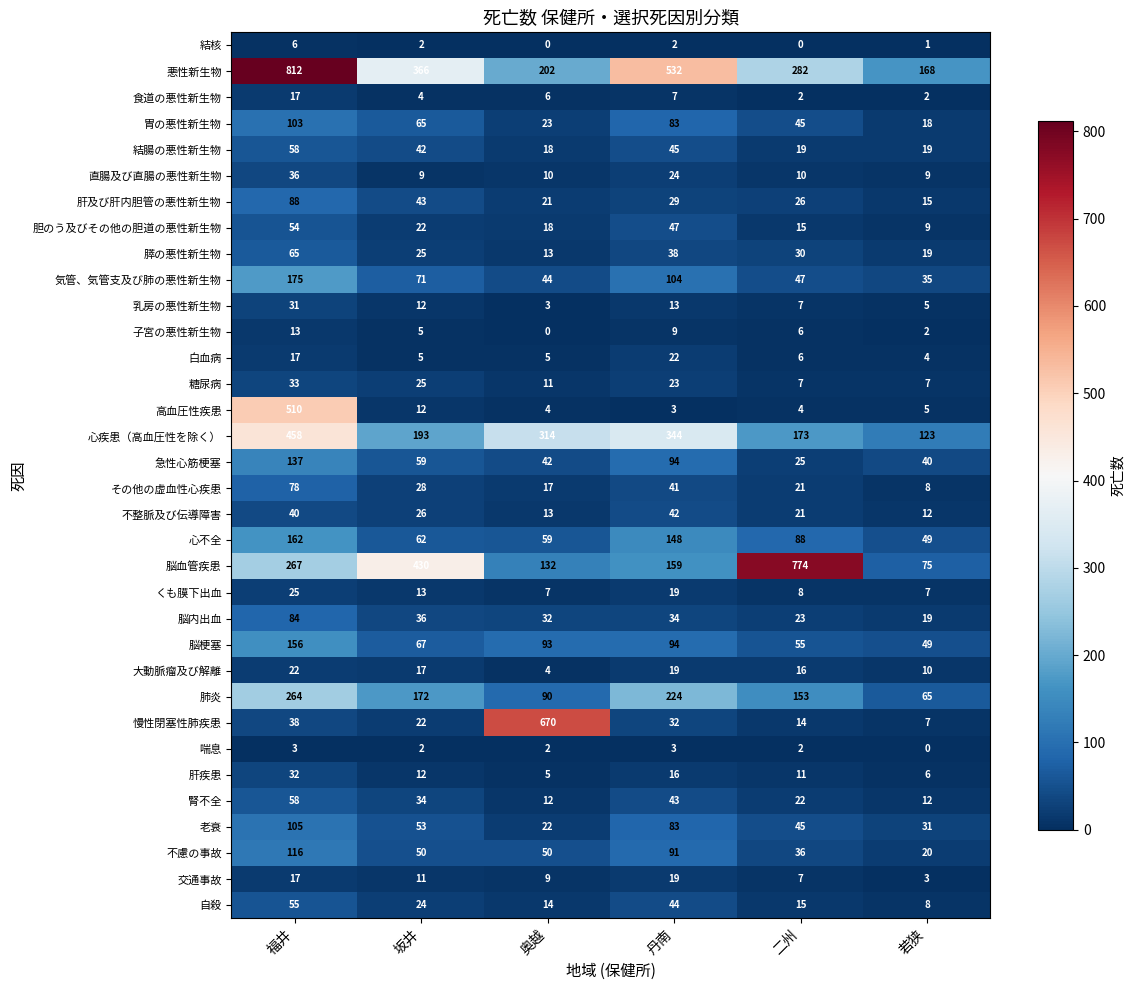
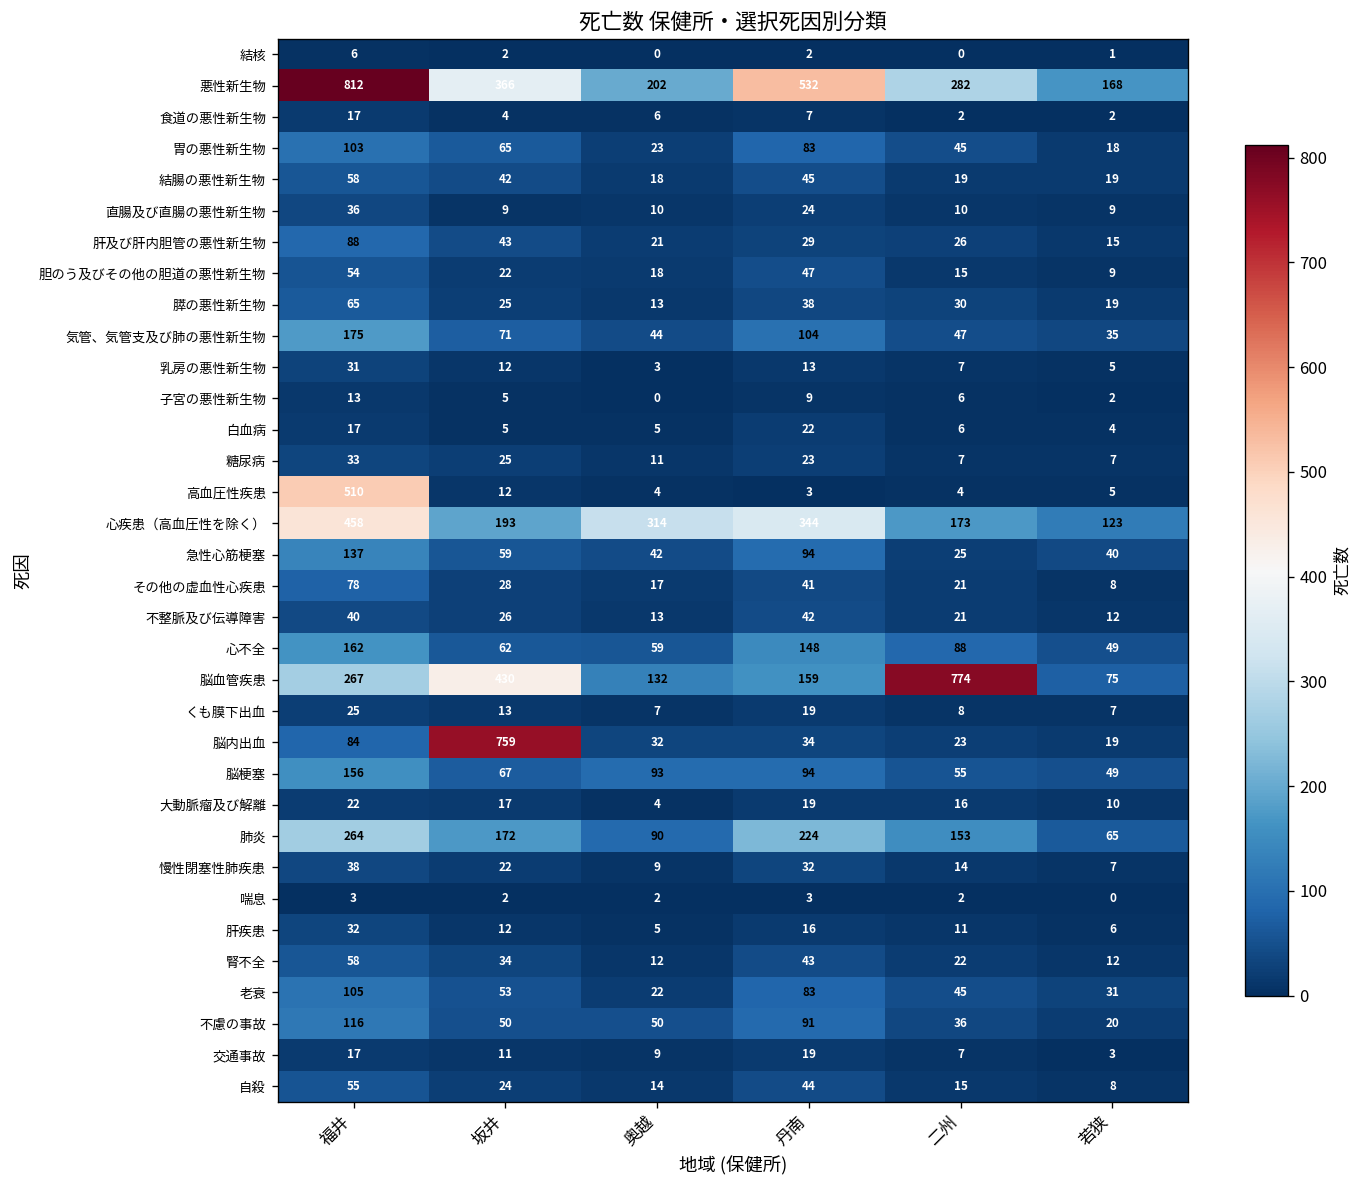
  {
    "結核": {
      "福井": 6,
      "坂井": 2,
      "奥越": 0,
      "丹南": 2,
      "二州": 0,
      "若狭": 1
    },
    "悪性新生物": {
      "福井": 812,
      "奥越": 202,
      "丹南": 532,
      "二州": 282,
      "若狭": 168
    },
    "食道の悪性新生物": {
      "福井": 17,
      "坂井": 4,
      "奥越": 6,
      "丹南": 7,
      "二州": 2,
      "若狭": 2
    },
    "胃の悪性新生物": {
      "福井": 103,
      "坂井": 65,
      "奥越": 23,
      "丹南": 83,
      "二州": 45,
      "若狭": 18
    },
    "結腸の悪性新生物": {
      "福井": 58,
      "坂井": 42,
      "奥越": 18,
      "丹南": 45,
      "二州": 19,
      "若狭": 19
    },
    "直腸及び直腸の悪性新生物": {
      "福井": 36,
      "坂井": 9,
      "奥越": 10,
      "丹南": 24,
      "二州": 10,
      "若狭": 9
    },
    "肝及び肝内胆管の悪性新生物": {
      "福井": 88,
      "坂井": 43,
      "奥越": 21,
      "丹南": 29,
      "二州": 26,
      "若狭": 15
    },
    "胆のう及びその他の胆道の悪性新生物": {
      "福井": 54,
      "坂井": 22,
      "奥越": 18,
      "丹南": 47,
      "二州": 15,
      "若狭": 9
    },
    "膵の悪性新生物": {
      "福井": 65,
      "坂井": 25,
      "奥越": 13,
      "丹南": 38,
      "二州": 30,
      "若狭": 19
    },
    "気管、気管支及び肺の悪性新生物": {
      "福井": 175,
      "坂井": 71,
      "奥越": 44,
      "丹南": 104,
      "二州": 47,
      "若狭": 35
    },
    "乳房の悪性新生物": {
      "福井": 31,
      "坂井": 12,
      "奥越": 3,
      "丹南": 13,
      "二州": 7,
      "若狭": 5
    },
    "子宮の悪性新生物": {
      "福井": 13,
      "坂井": 5,
      "奥越": 0,
      "丹南": 9,
      "二州": 6,
      "若狭": 2
    },
    "白血病": {
      "福井": 17,
      "坂井": 5,
      "奥越": 5,
      "丹南": 22,
      "二州": 6,
      "若狭": 4
    },
    "糖尿病": {
      "福井": 33,
      "坂井": 25,
      "奥越": 11,
      "丹南": 23,
      "二州": 7,
      "若狭": 7
    },
    "高血圧性疾患": {
      "福井": 510,
      "坂井": 12,
      "奥越": 4,
      "丹南": 3,
      "二州": 4,
      "若狭": 5
    },
    "心疾患（高血圧性を除く）": {
      "坂井": 193,
      "奥越": 314,
      "二州": 173,
      "若狭": 123
    },
    "急性心筋梗塞": {
      "福井": 137,
      "坂井": 59,
      "奥越": 42,
      "丹南": 94,
      "二州": 25,
      "若狭": 40
    },
    "その他の虚血性心疾患": {
      "福井": 78,
      "坂井": 28,
      "奥越": 17,
      "丹南": 41,
      "二州": 21,
      "若狭": 8
    },
    "不整脈及び伝導障害": {
      "福井": 40,
      "坂井": 26,
      "奥越": 13,
      "丹南": 42,
      "二州": 21,
      "若狭": 12
    },
    "心不全": {
      "福井": 162,
      "坂井": 62,
      "奥越": 59,
      "丹南": 148,
      "二州": 88,
      "若狭": 49
    },
    "脳血管疾患": {
      "福井": 267,
      "奥越": 132,
      "丹南": 159,
      "二州": 774,
      "若狭": 75
    },
    "くも膜下出血": {
      "福井": 25,
      "坂井": 13,
      "奥越": 7,
      "丹南": 19,
      "二州": 8,
      "若狭": 7
    },
    "脳内出血": {
      "福井": 84,
-     "坂井": 36,
+     "坂井": 759,
      "奥越": 32,
      "丹南": 34,
      "二州": 23,
      "若狭": 19
    },
    "脳梗塞": {
      "福井": 156,
      "坂井": 67,
      "奥越": 93,
      "丹南": 94,
      "二州": 55,
      "若狭": 49
    },
    "大動脈瘤及び解離": {
      "福井": 22,
      "坂井": 17,
      "奥越": 4,
      "丹南": 19,
      "二州": 16,
      "若狭": 10
    },
    "肺炎": {
      "福井": 264,
      "坂井": 172,
      "奥越": 90,
      "丹南": 224,
      "二州": 153,
      "若狭": 65
    },
    "慢性閉塞性肺疾患": {
      "福井": 38,
      "坂井": 22,
-     "奥越": 670,
+     "奥越": 9,
      "丹南": 32,
      "二州": 14,
      "若狭": 7
    },
    "喘息": {
      "福井": 3,
      "坂井": 2,
      "奥越": 2,
      "丹南": 3,
      "二州": 2,
      "若狭": 0
    },
    "肝疾患": {
      "福井": 32,
      "坂井": 12,
      "奥越": 5,
      "丹南": 16,
      "二州": 11,
      "若狭": 6
    },
    "腎不全": {
      "福井": 58,
      "坂井": 34,
      "奥越": 12,
      "丹南": 43,
      "二州": 22,
      "若狭": 12
    },
    "老衰": {
      "福井": 105,
      "坂井": 53,
      "奥越": 22,
      "丹南": 83,
      "二州": 45,
      "若狭": 31
    },
    "不慮の事故": {
      "福井": 116,
      "坂井": 50,
      "奥越": 50,
      "丹南": 91,
      "二州": 36,
      "若狭": 20
    },
    "交通事故": {
      "福井": 17,
      "坂井": 11,
      "奥越": 9,
      "丹南": 19,
      "二州": 7,
      "若狭": 3
    },
    "自殺": {
      "福井": 55,
      "坂井": 24,
      "奥越": 14,
      "丹南": 44,
      "二州": 15,
      "若狭": 8
    }
  }
